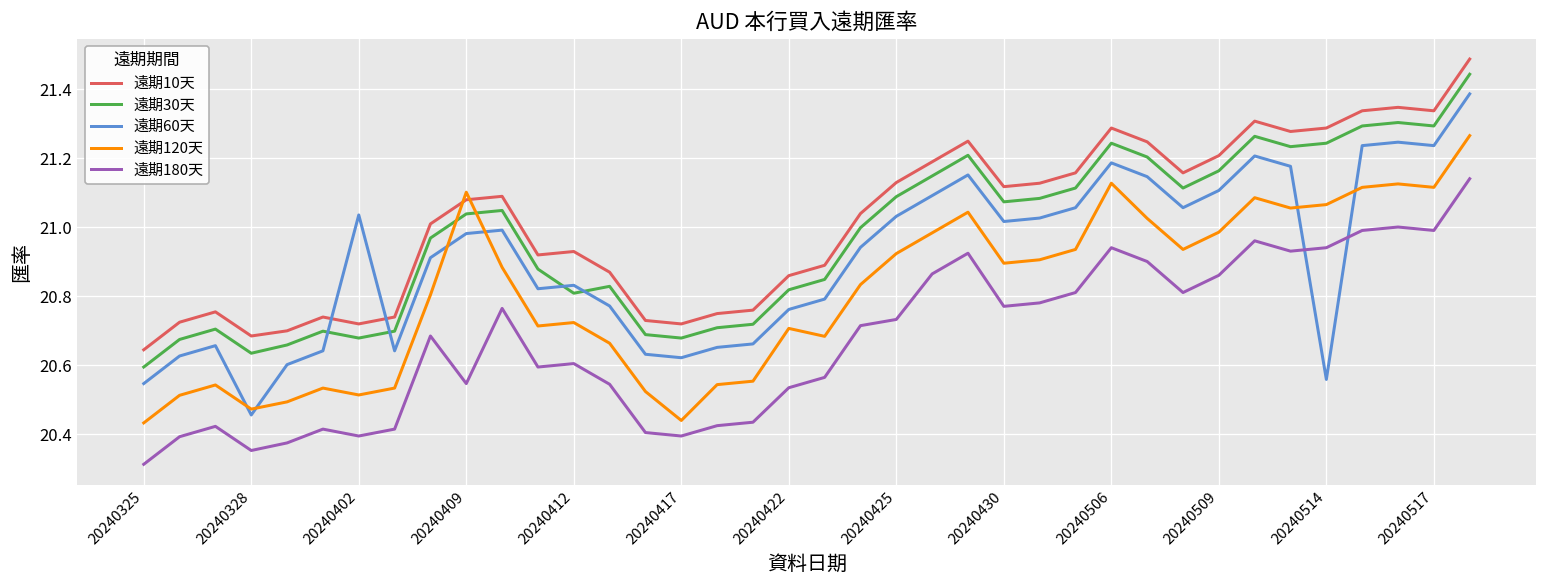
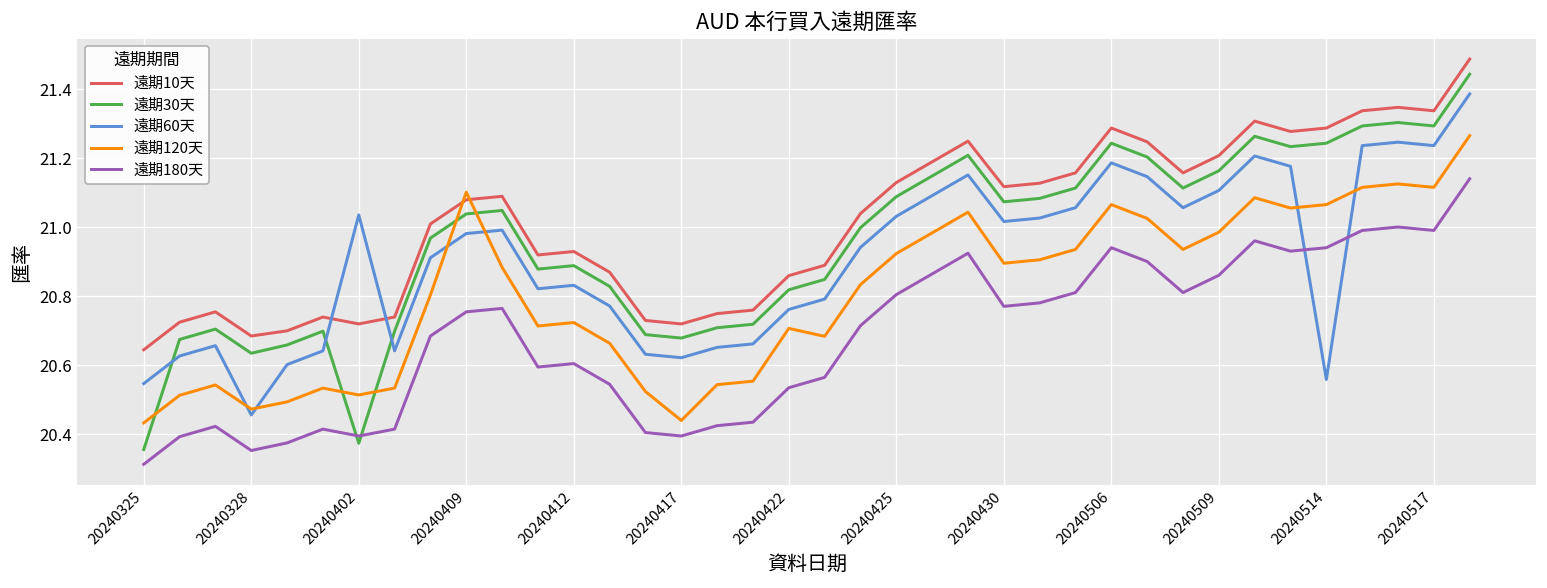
  {
    "遠期10天": {
      "20240325": 20.65,
      "20240328": 20.69,
      "20240402": 20.72,
      "20240409": 21.08,
      "20240412": 20.93,
      "20240417": 20.72,
      "20240422": 20.86,
      "20240425": 21.13,
      "20240430": 21.12,
      "20240506": 21.29,
      "20240509": 21.21,
      "20240514": 21.29,
      "20240517": 21.34
    },
    "遠期30天": {
-     "20240325": 20.60,
+     "20240325": 20.36,
      "20240328": 20.64,
-     "20240402": 20.68,
+     "20240402": 20.37,
      "20240409": 21.04,
-     "20240412": 20.81,
+     "20240412": 20.89,
      "20240417": 20.68,
      "20240422": 20.82,
      "20240425": 21.09,
      "20240430": 21.07,
      "20240506": 21.24,
      "20240509": 21.16,
      "20240514": 21.24,
      "20240517": 21.29
    },
    "遠期60天": {
      "20240325": 20.55,
      "20240328": 20.46,
      "20240402": 21.04,
      "20240409": 20.98,
      "20240412": 20.83,
      "20240417": 20.62,
      "20240422": 20.76,
      "20240425": 21.03,
      "20240430": 21.02,
      "20240506": 21.19,
      "20240509": 21.11,
      "20240514": 20.56,
      "20240517": 21.24
    },
    "遠期120天": {
      "20240325": 20.43,
      "20240328": 20.47,
      "20240402": 20.51,
      "20240409": 21.10,
      "20240412": 20.72,
      "20240417": 20.44,
      "20240422": 20.71,
      "20240425": 20.92,
      "20240430": 20.90,
-     "20240506": 21.13,
+     "20240506": 21.07,
      "20240509": 20.99,
      "20240514": 21.07,
      "20240517": 21.12
    },
    "遠期180天": {
      "20240325": 20.31,
      "20240328": 20.35,
      "20240402": 20.40,
-     "20240409": 20.55,
+     "20240409": 20.76,
      "20240412": 20.61,
      "20240417": 20.40,
      "20240422": 20.54,
-     "20240425": 20.73,
+     "20240425": 20.81,
      "20240430": 20.77,
      "20240506": 20.94,
      "20240509": 20.86,
      "20240514": 20.94,
      "20240517": 20.99
    }
  }
